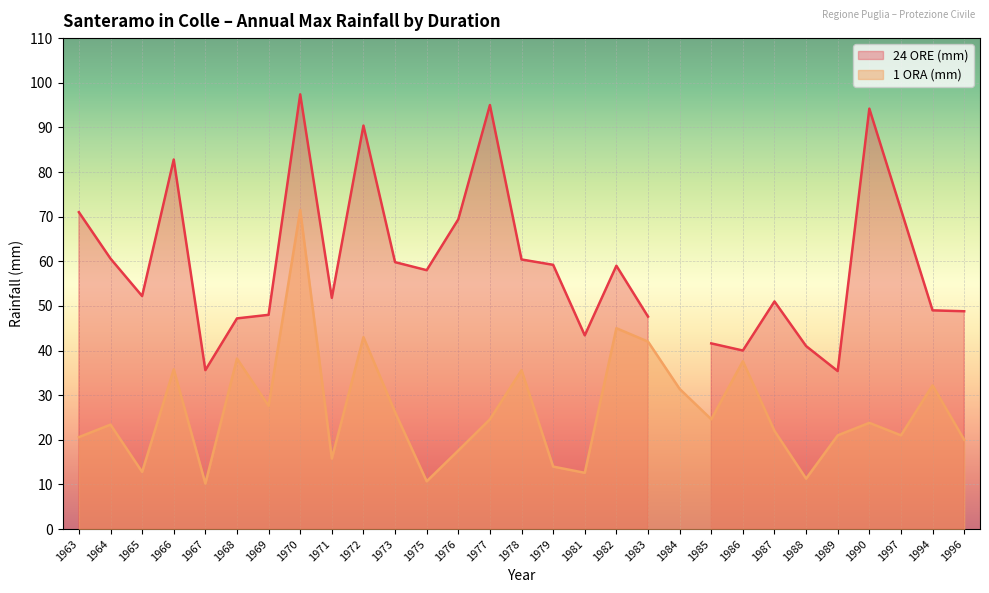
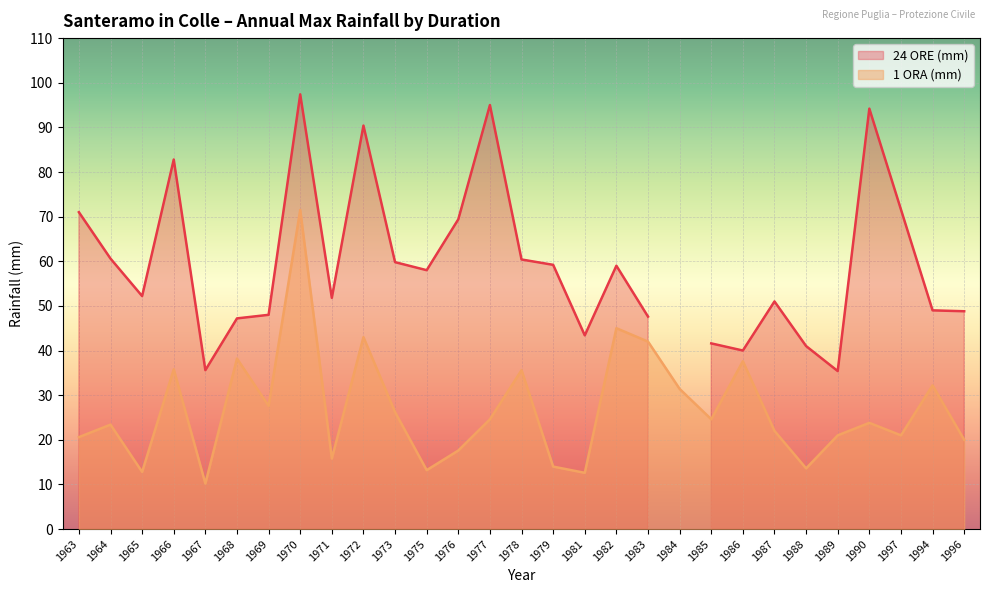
  {
    "1 ORA (mm)": {
      "1963": 21,
      "1964": 23,
      "1965": 13,
      "1966": 36,
      "1967": 10,
      "1968": 38,
      "1969": 28,
      "1970": 72,
      "1971": 16,
      "1972": 43,
      "1973": 26,
-     "1975": 11,
+     "1975": 13,
      "1976": 18,
      "1977": 25,
      "1978": 36,
      "1979": 14,
      "1981": 13,
      "1982": 45,
      "1983": 42,
      "1984": 31,
      "1985": 25,
      "1986": 38,
      "1987": 22,
-     "1988": 11,
+     "1988": 14,
      "1989": 21,
      "1990": 24,
      "1997": 21,
      "1994": 32,
      "1996": 20
    }
  }
